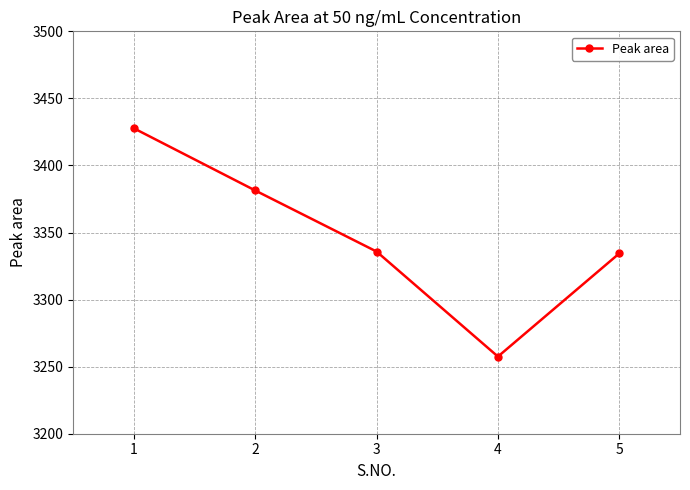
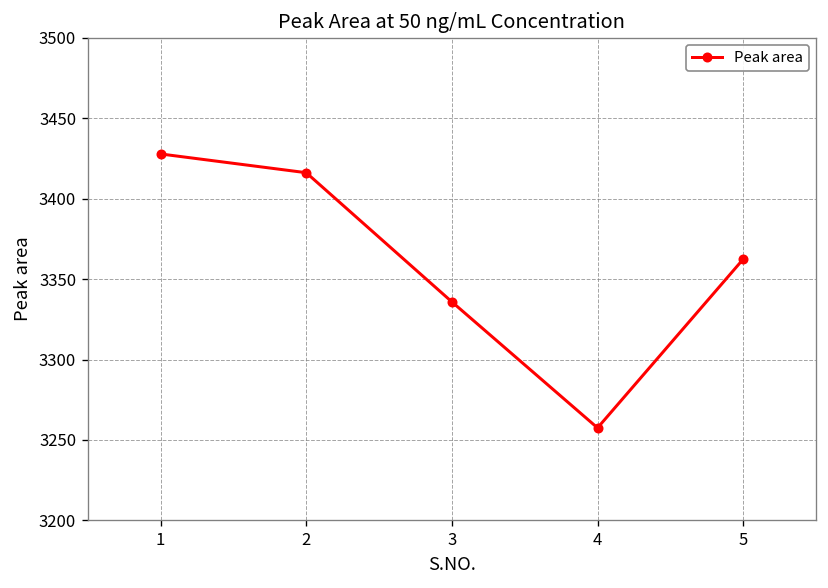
  {
    "1": 3428,
-   "2": 3381,
+   "2": 3416,
    "3": 3336,
    "4": 3258,
-   "5": 3334
+   "5": 3362
  }
